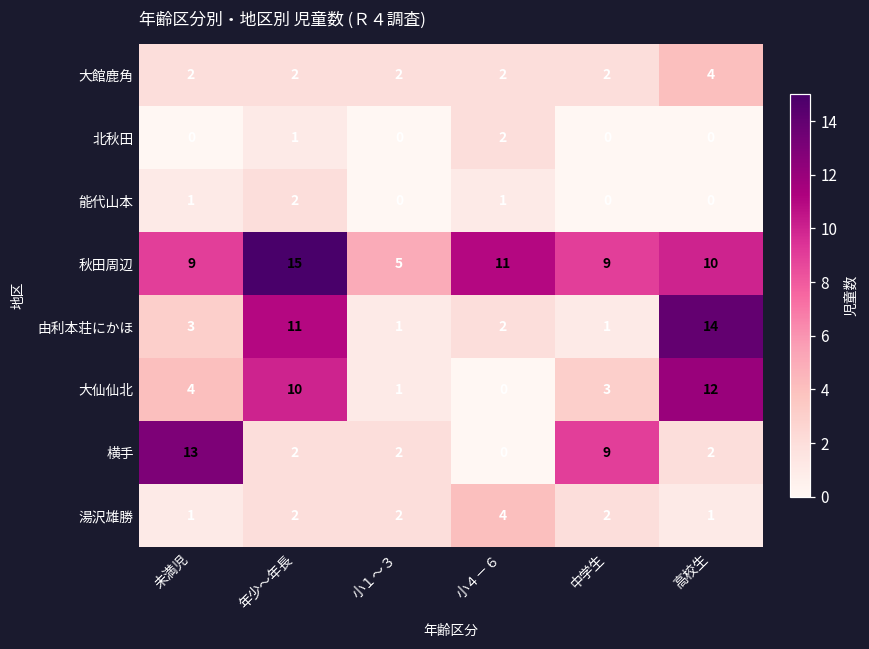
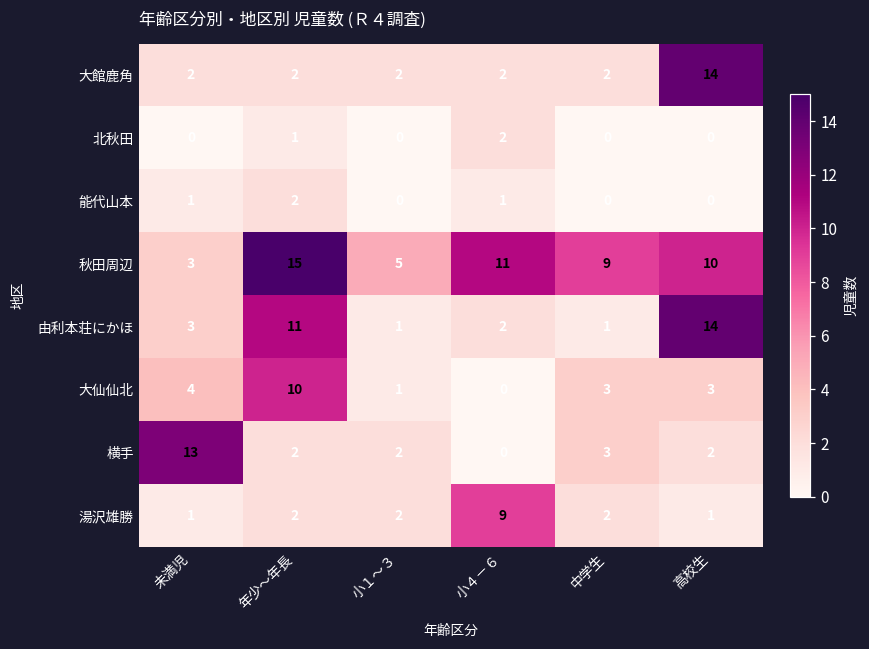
  {
    "大館鹿角": {
-     "高校生": 4
+     "高校生": 14
    },
    "秋田周辺": {
-     "未満児": 9,
+     "未満児": 3,
      "年少～年長": 15,
      "小１～３": 5,
      "小４－６": 11,
      "中学生": 9,
      "高校生": 10
    },
    "由利本荘にかほ": {
      "未満児": 3,
      "年少～年長": 11,
      "高校生": 14
    },
    "大仙仙北": {
      "未満児": 4,
      "年少～年長": 10,
      "中学生": 3,
-     "高校生": 12
+     "高校生": 3
    },
    "横手": {
      "未満児": 13,
-     "中学生": 9
+     "中学生": 3
    },
    "湯沢雄勝": {
-     "小４－６": 4
+     "小４－６": 9
    }
  }
